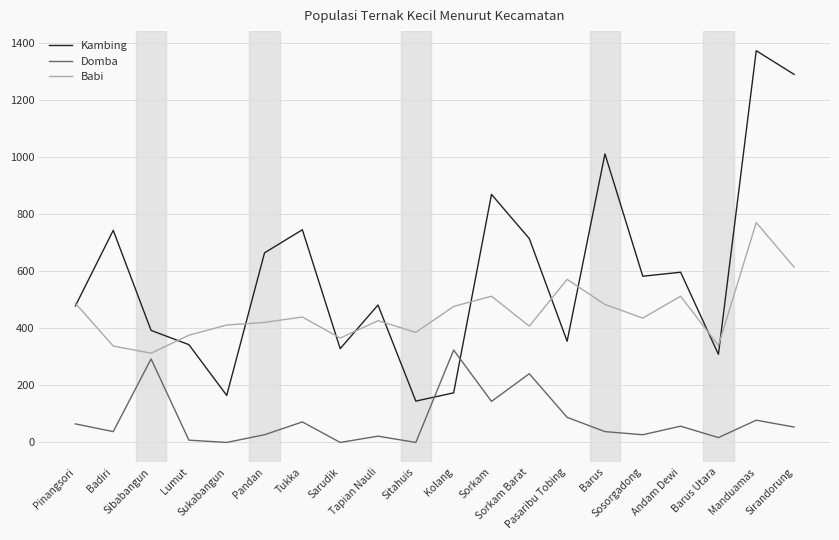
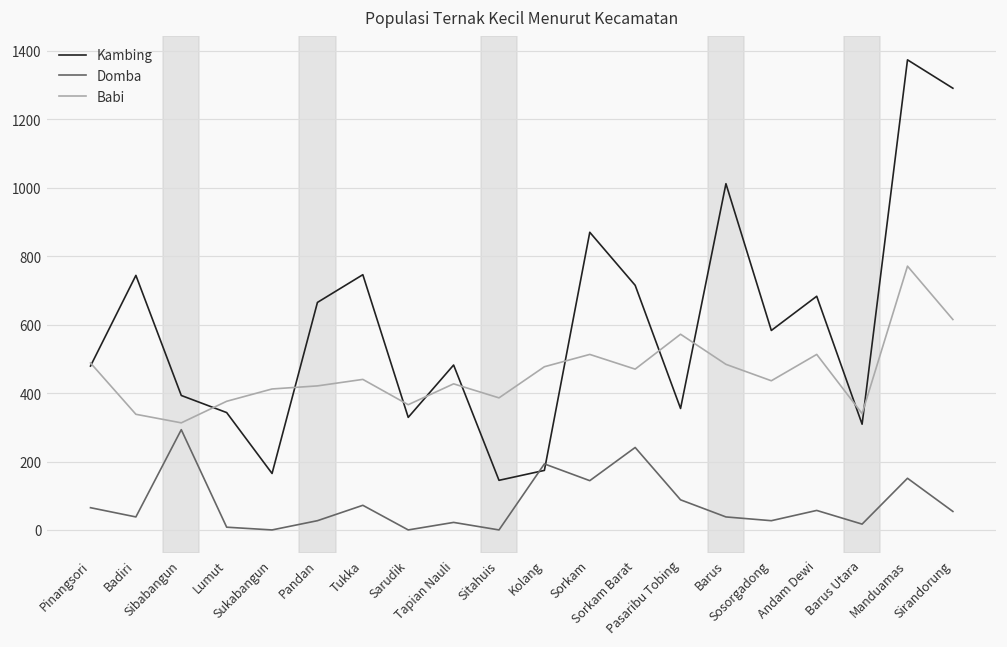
  {
    "Kambing": {
      "Pinangsori": 480,
      "Badiri": 740,
      "Sibabangun": 390,
      "Lumut": 340,
      "Sukabangun": 170,
      "Pandan": 670,
      "Tukka": 750,
      "Sarudik": 330,
      "Tapian Nauli": 480,
      "Sitahuis": 150,
      "Kolang": 170,
      "Sorkam": 870,
      "Sorkam Barat": 720,
      "Pasaribu Tobing": 360,
      "Barus": 1010,
      "Sosorgadong": 580,
-     "Andam Dewi": 600,
+     "Andam Dewi": 680,
      "Barus Utara": 310,
      "Manduamas": 1370,
      "Sirandorung": 1290
    },
    "Domba": {
      "Pinangsori": 70,
      "Badiri": 40,
      "Sibabangun": 290,
      "Lumut": 10,
      "Sukabangun": 0,
      "Pandan": 30,
      "Tukka": 70,
      "Sarudik": 0,
      "Tapian Nauli": 20,
      "Sitahuis": 0,
-     "Kolang": 320,
+     "Kolang": 190,
      "Sorkam": 140,
      "Sorkam Barat": 240,
      "Pasaribu Tobing": 90,
      "Barus": 40,
      "Sosorgadong": 30,
      "Andam Dewi": 60,
      "Barus Utara": 20,
-     "Manduamas": 80,
+     "Manduamas": 150,
      "Sirandorung": 50
    },
    "Babi": {
      "Pinangsori": 490,
      "Badiri": 340,
      "Sibabangun": 310,
      "Lumut": 380,
      "Sukabangun": 410,
      "Pandan": 420,
      "Tukka": 440,
      "Sarudik": 370,
      "Tapian Nauli": 430,
      "Sitahuis": 390,
      "Kolang": 480,
      "Sorkam": 510,
-     "Sorkam Barat": 410,
+     "Sorkam Barat": 470,
      "Pasaribu Tobing": 570,
      "Barus": 480,
      "Sosorgadong": 440,
      "Andam Dewi": 510,
      "Barus Utara": 340,
      "Manduamas": 770,
      "Sirandorung": 620
    }
  }
